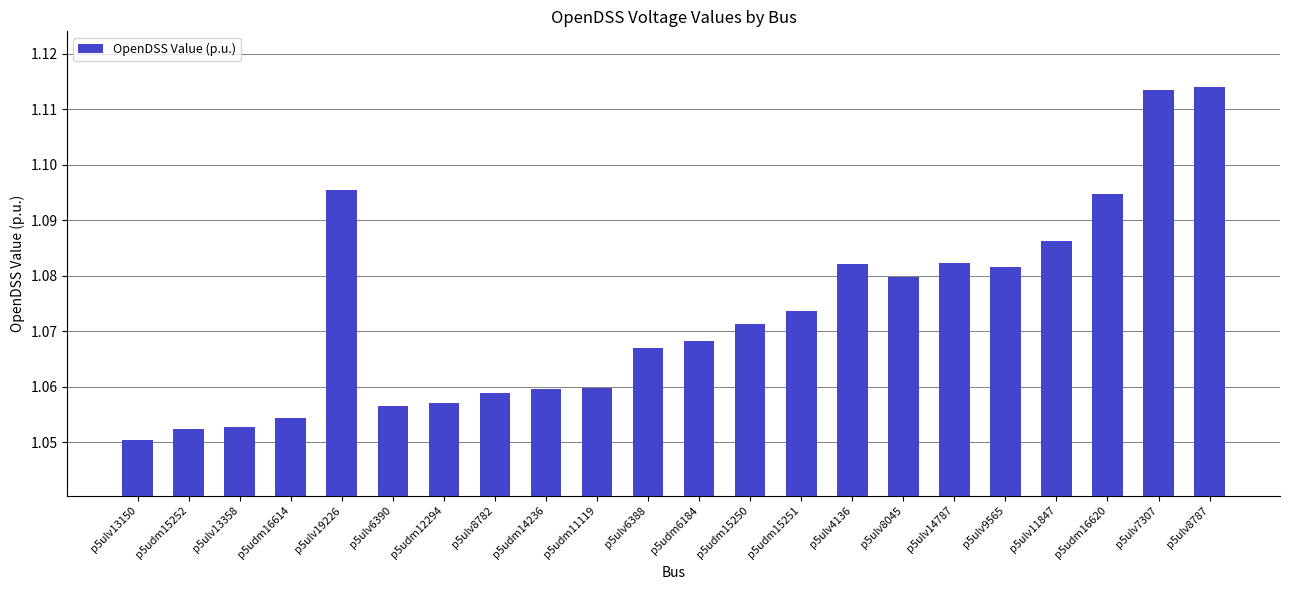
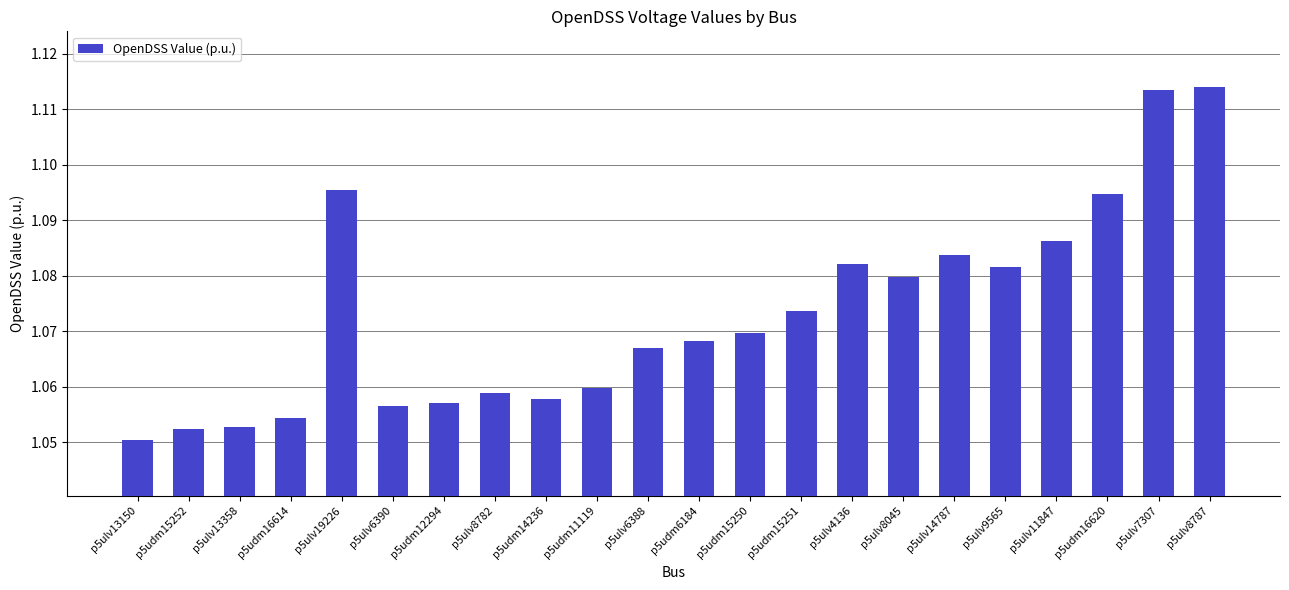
  {
    "p5ulv13150": 1.050,
    "p5udm15252": 1.052,
    "p5ulv13358": 1.053,
    "p5udm16614": 1.054,
    "p5ulv19226": 1.095,
    "p5ulv6390": 1.056,
    "p5udm12294": 1.057,
    "p5ulv8782": 1.059,
-   "p5udm14236": 1.060,
+   "p5udm14236": 1.058,
    "p5udm11119": 1.060,
    "p5ulv6388": 1.067,
    "p5udm6184": 1.068,
-   "p5udm15250": 1.071,
+   "p5udm15250": 1.070,
    "p5udm15251": 1.074,
    "p5ulv4136": 1.082,
    "p5ulv8045": 1.080,
-   "p5ulv14787": 1.082,
+   "p5ulv14787": 1.084,
    "p5ulv9565": 1.082,
    "p5ulv11847": 1.086,
    "p5udm16620": 1.095,
    "p5ulv7307": 1.114,
    "p5ulv8787": 1.114
  }
